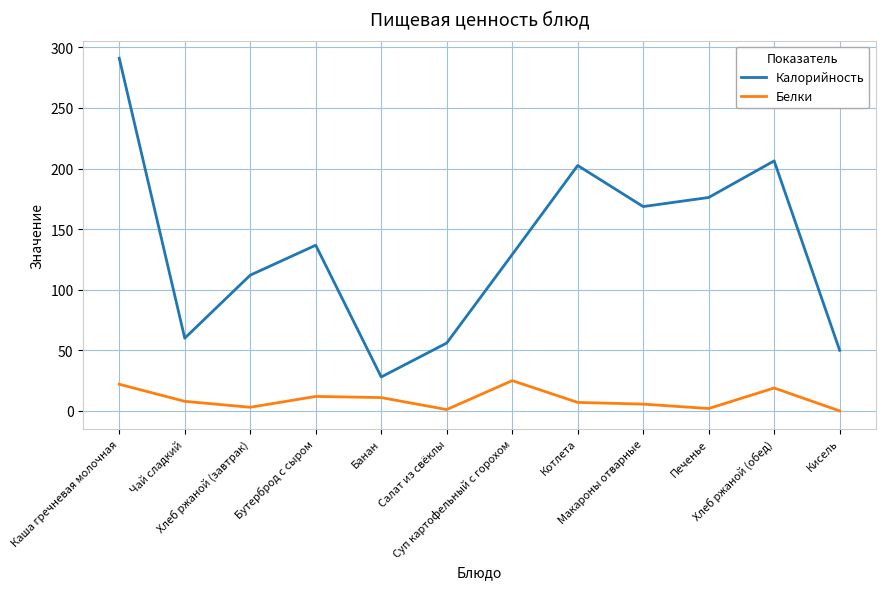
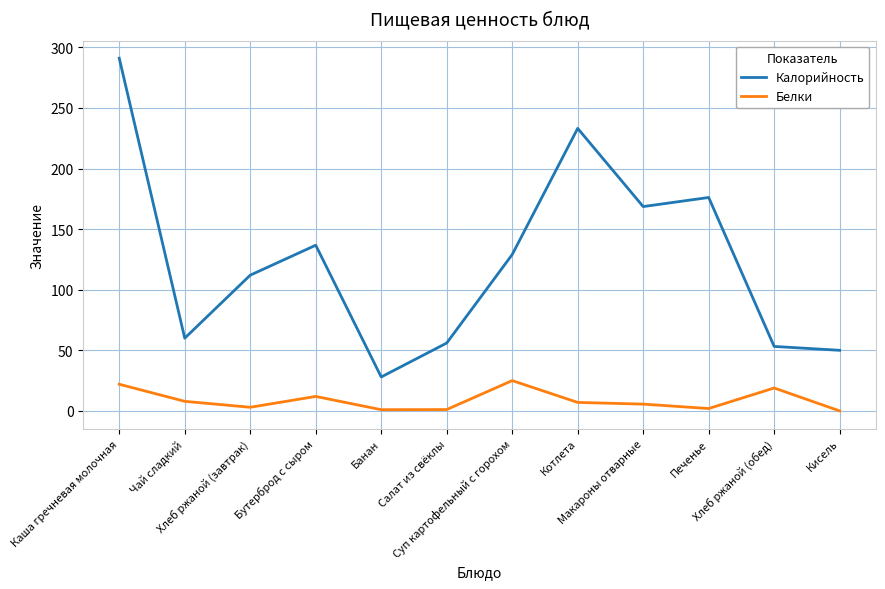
  {
    "Калорийность": {
      "Каша гречневая молочная": 291,
      "Чай сладкий": 60,
      "Хлеб ржаной (завтрак)": 112,
      "Бутерброд с сыром": 137,
      "Банан": 28,
      "Салат из свёклы": 56,
      "Суп картофельный с горохом": 129,
-     "Котлета": 203,
+     "Котлета": 233,
      "Макароны отварные": 169,
      "Печенье": 176,
-     "Хлеб ржаной (обед)": 206,
+     "Хлеб ржаной (обед)": 53,
      "Кисель": 50
    },
    "Белки": {
      "Каша гречневая молочная": 22,
      "Чай сладкий": 8,
      "Хлеб ржаной (завтрак)": 3,
      "Бутерброд с сыром": 12,
-     "Банан": 11,
+     "Банан": 1,
      "Салат из свёклы": 1,
      "Суп картофельный с горохом": 25,
      "Котлета": 7,
      "Макароны отварные": 6,
      "Печенье": 2,
      "Хлеб ржаной (обед)": 19,
      "Кисель": 0
    }
  }
